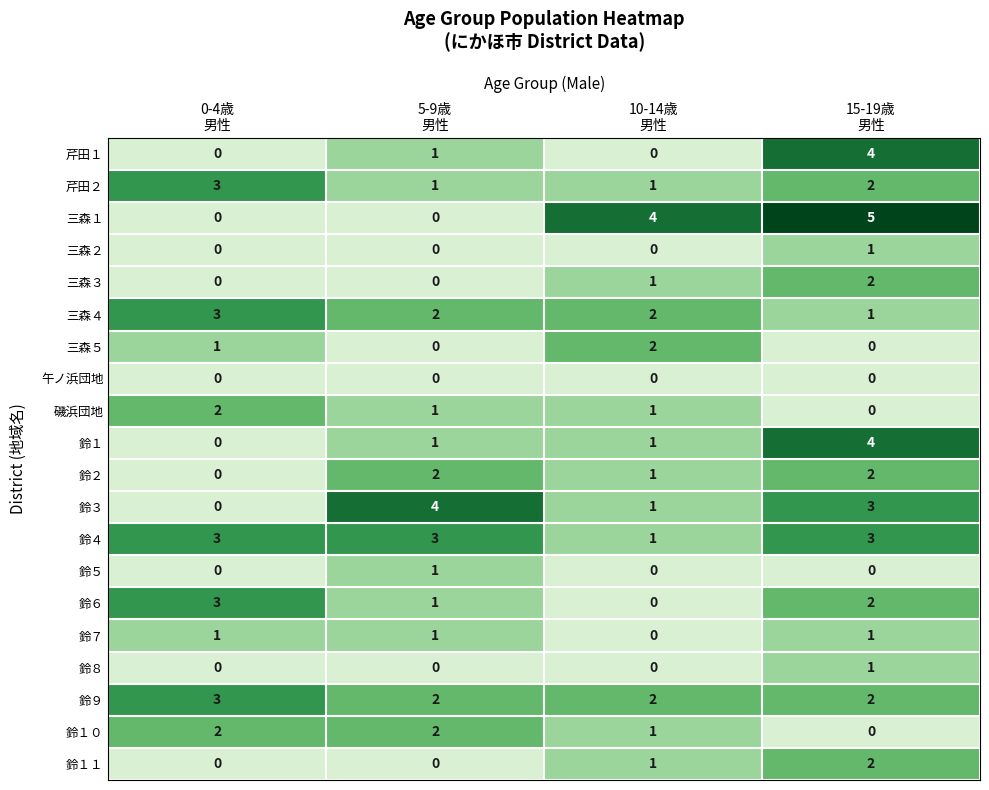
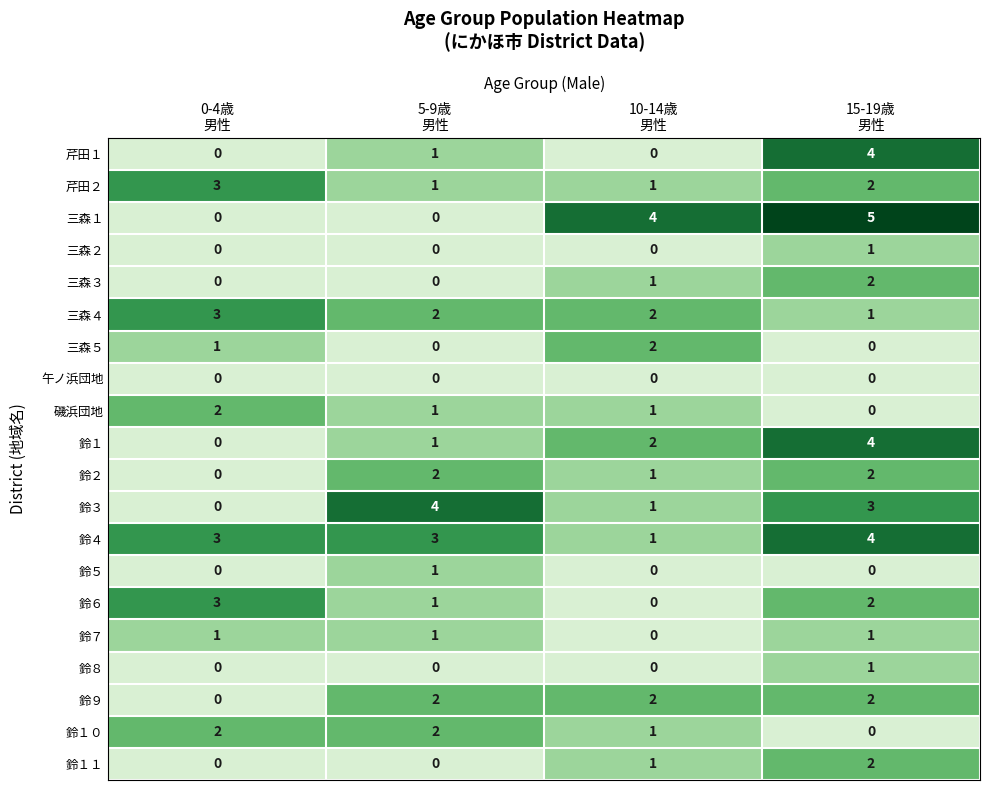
  {
    "芹田１": {
      "0-4歳 男性": 0,
      "5-9歳 男性": 1,
      "10-14歳 男性": 0,
      "15-19歳 男性": 4
    },
    "芹田２": {
      "0-4歳 男性": 3,
      "5-9歳 男性": 1,
      "10-14歳 男性": 1,
      "15-19歳 男性": 2
    },
    "三森１": {
      "0-4歳 男性": 0,
      "5-9歳 男性": 0,
      "10-14歳 男性": 4,
      "15-19歳 男性": 5
    },
    "三森２": {
      "0-4歳 男性": 0,
      "5-9歳 男性": 0,
      "10-14歳 男性": 0,
      "15-19歳 男性": 1
    },
    "三森３": {
      "0-4歳 男性": 0,
      "5-9歳 男性": 0,
      "10-14歳 男性": 1,
      "15-19歳 男性": 2
    },
    "三森４": {
      "0-4歳 男性": 3,
      "5-9歳 男性": 2,
      "10-14歳 男性": 2,
      "15-19歳 男性": 1
    },
    "三森５": {
      "0-4歳 男性": 1,
      "5-9歳 男性": 0,
      "10-14歳 男性": 2,
      "15-19歳 男性": 0
    },
    "午ノ浜団地": {
      "0-4歳 男性": 0,
      "5-9歳 男性": 0,
      "10-14歳 男性": 0,
      "15-19歳 男性": 0
    },
    "磯浜団地": {
      "0-4歳 男性": 2,
      "5-9歳 男性": 1,
      "10-14歳 男性": 1,
      "15-19歳 男性": 0
    },
    "鈴１": {
      "0-4歳 男性": 0,
      "5-9歳 男性": 1,
-     "10-14歳 男性": 1,
+     "10-14歳 男性": 2,
      "15-19歳 男性": 4
    },
    "鈴２": {
      "0-4歳 男性": 0,
      "5-9歳 男性": 2,
      "10-14歳 男性": 1,
      "15-19歳 男性": 2
    },
    "鈴３": {
      "0-4歳 男性": 0,
      "5-9歳 男性": 4,
      "10-14歳 男性": 1,
      "15-19歳 男性": 3
    },
    "鈴４": {
      "0-4歳 男性": 3,
      "5-9歳 男性": 3,
      "10-14歳 男性": 1,
-     "15-19歳 男性": 3
+     "15-19歳 男性": 4
    },
    "鈴５": {
      "0-4歳 男性": 0,
      "5-9歳 男性": 1,
      "10-14歳 男性": 0,
      "15-19歳 男性": 0
    },
    "鈴６": {
      "0-4歳 男性": 3,
      "5-9歳 男性": 1,
      "10-14歳 男性": 0,
      "15-19歳 男性": 2
    },
    "鈴７": {
      "0-4歳 男性": 1,
      "5-9歳 男性": 1,
      "10-14歳 男性": 0,
      "15-19歳 男性": 1
    },
    "鈴８": {
      "0-4歳 男性": 0,
      "5-9歳 男性": 0,
      "10-14歳 男性": 0,
      "15-19歳 男性": 1
    },
    "鈴９": {
-     "0-4歳 男性": 3,
+     "0-4歳 男性": 0,
      "5-9歳 男性": 2,
      "10-14歳 男性": 2,
      "15-19歳 男性": 2
    },
    "鈴１０": {
      "0-4歳 男性": 2,
      "5-9歳 男性": 2,
      "10-14歳 男性": 1,
      "15-19歳 男性": 0
    },
    "鈴１１": {
      "0-4歳 男性": 0,
      "5-9歳 男性": 0,
      "10-14歳 男性": 1,
      "15-19歳 男性": 2
    }
  }
